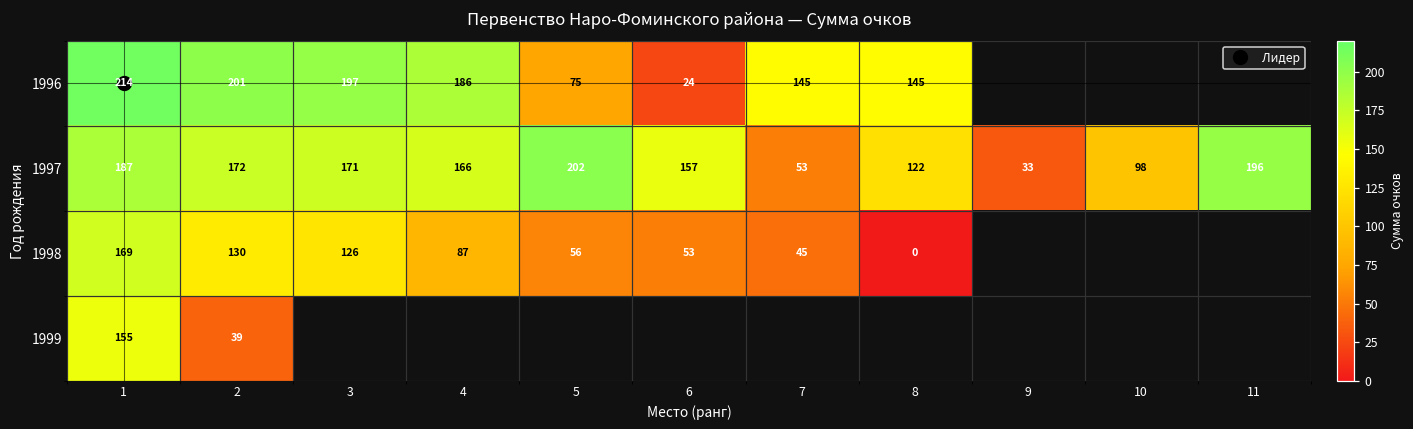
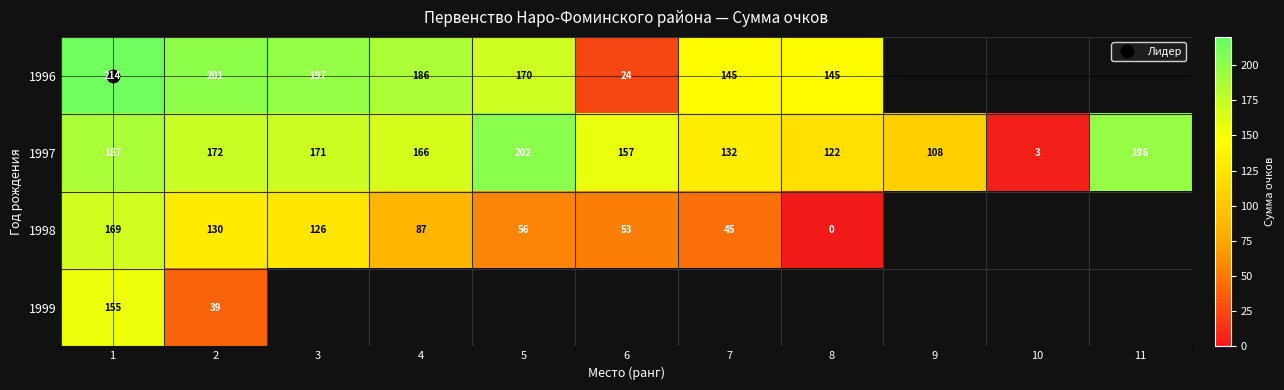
  {
    "1996": {
      "2": 201,
      "3": 197,
      "4": 186,
-     "5": 75,
+     "5": 170,
      "6": 24,
      "7": 145,
      "8": 145
    },
    "1997": {
      "1": 187,
      "2": 172,
      "3": 171,
      "4": 166,
      "5": 202,
      "6": 157,
-     "7": 53,
+     "7": 132,
      "8": 122,
-     "9": 33,
-     "10": 98,
+     "9": 108,
+     "10": 3,
      "11": 196
    },
    "1998": {
      "1": 169,
      "2": 130,
      "3": 126,
      "4": 87,
      "5": 56,
      "6": 53,
      "7": 45,
      "8": 0
    },
    "1999": {
      "1": 155,
      "2": 39
    }
  }
